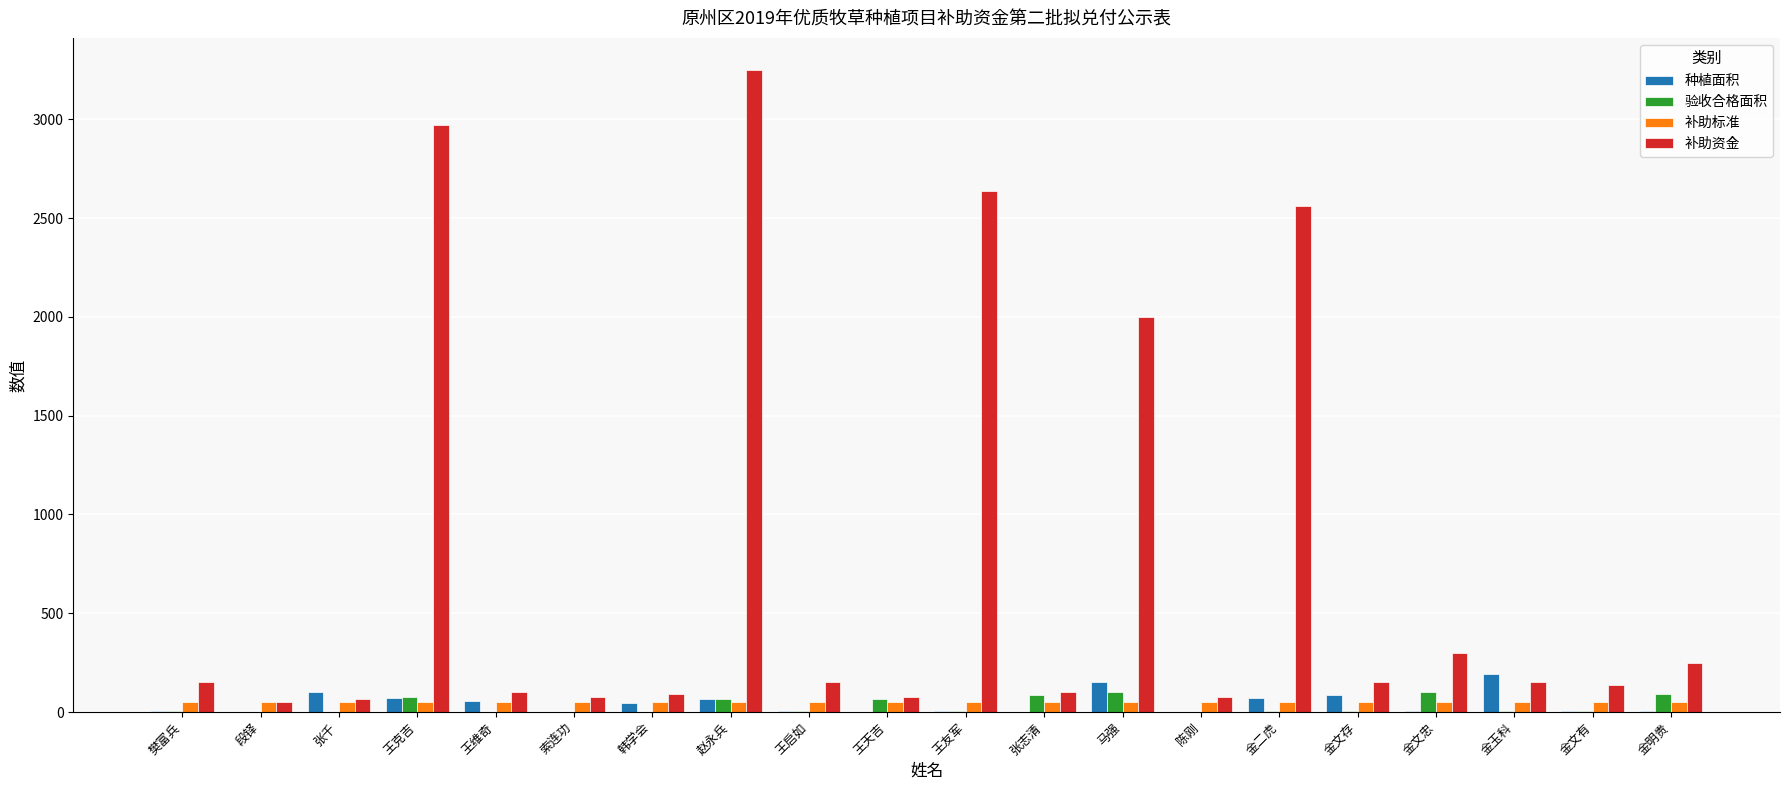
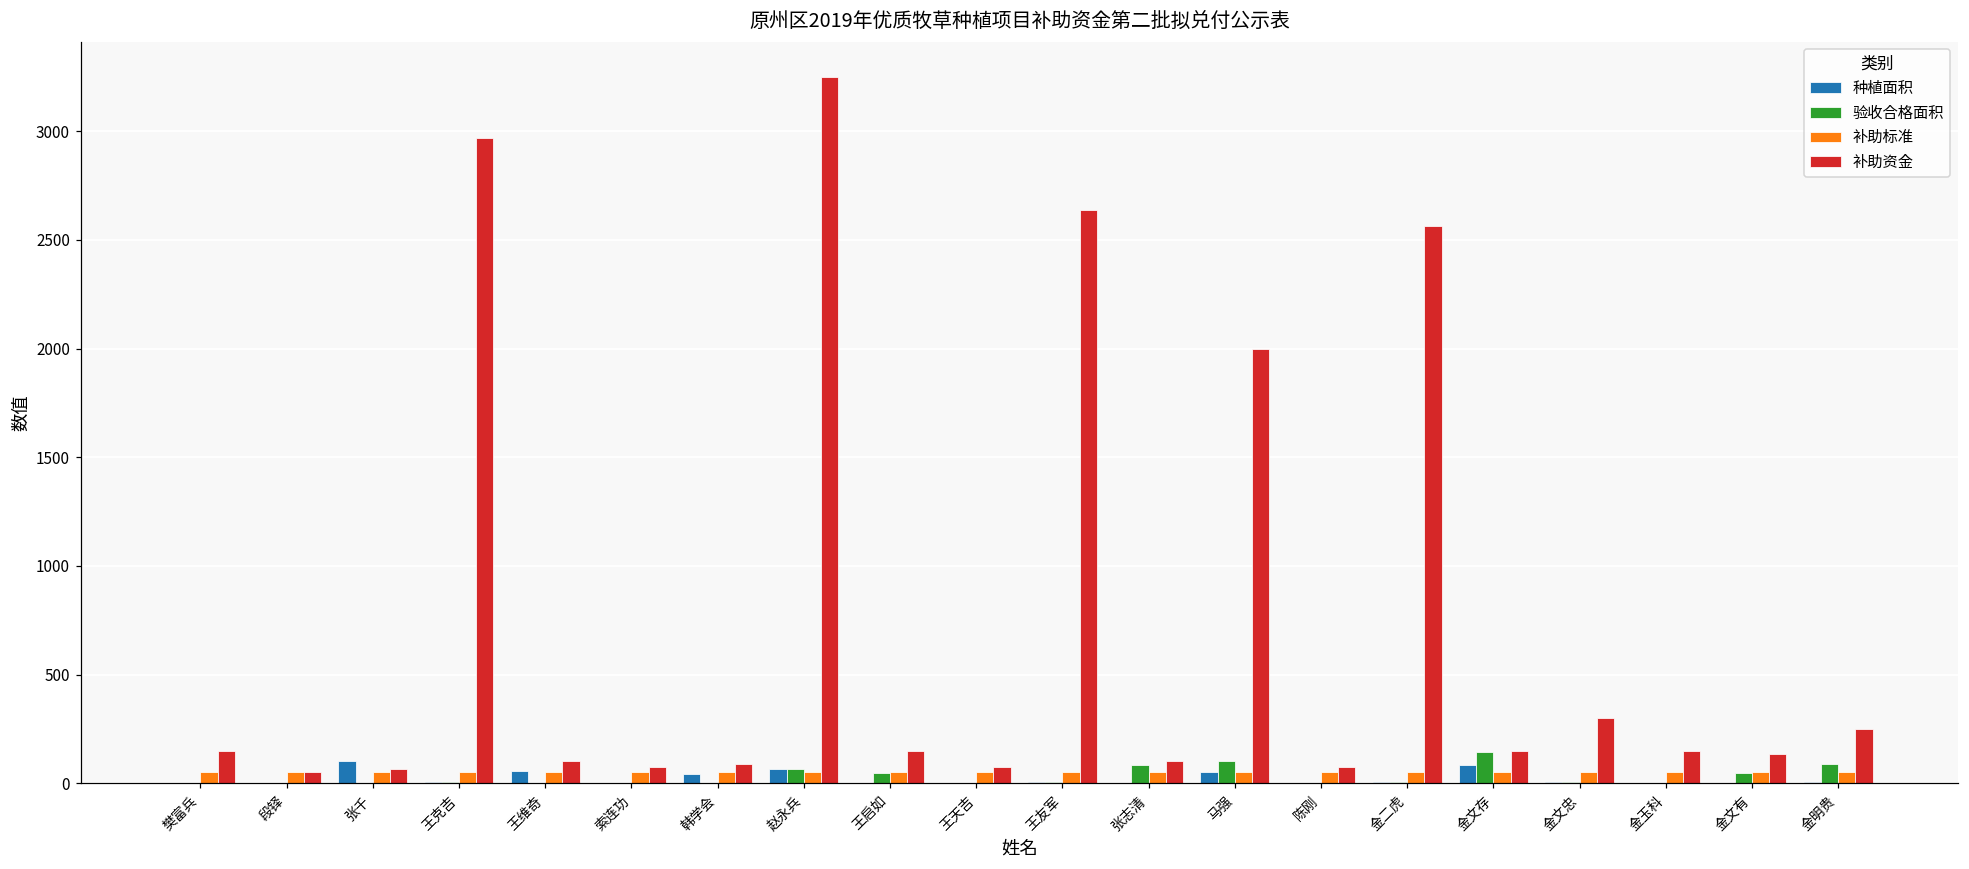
  {
    "种植面积": {
      "张千": 100,
-     "王克吉": 70,
+     "王克吉": 10,
      "王维奇": 60,
      "韩学会": 40,
      "赵永兵": 70,
-     "马强": 150,
-     "金二虎": 70,
+     "马强": 50,
+     "金二虎": 10,
      "金文存": 90,
-     "金玉科": 190
+     "金玉科": 0
    },
    "验收合格面积": {
-     "王克吉": 80,
+     "王克吉": 10,
      "赵永兵": 70,
-     "王启如": 0,
-     "王天吉": 60,
+     "王启如": 50,
+     "王天吉": 0,
      "张志清": 80,
      "马强": 100,
-     "金文存": 0,
-     "金文忠": 100,
-     "金文有": 0,
+     "金文存": 140,
+     "金文忠": 10,
+     "金文有": 50,
      "金明贵": 90
    },
    "补助标准": {
      "樊富兵": 50,
      "段铎": 50,
      "张千": 50,
      "王克吉": 50,
      "王维奇": 50,
      "索连功": 50,
      "韩学会": 50,
      "赵永兵": 50,
      "王启如": 50,
      "王天吉": 50,
      "王友军": 50,
      "张志清": 50,
      "马强": 50,
      "陈刚": 50,
      "金二虎": 50,
      "金文存": 50,
      "金文忠": 50,
      "金玉科": 50,
      "金文有": 50,
      "金明贵": 50
    },
    "补助资金": {
      "樊富兵": 150,
      "段铎": 50,
      "张千": 70,
      "王克吉": 2970,
      "王维奇": 100,
      "索连功": 80,
      "韩学会": 90,
      "赵永兵": 3250,
      "王启如": 150,
      "王天吉": 80,
      "王友军": 2640,
      "张志清": 100,
      "马强": 2000,
      "陈刚": 80,
      "金二虎": 2560,
      "金文存": 150,
      "金文忠": 300,
      "金玉科": 150,
      "金文有": 140,
      "金明贵": 250
    }
  }
